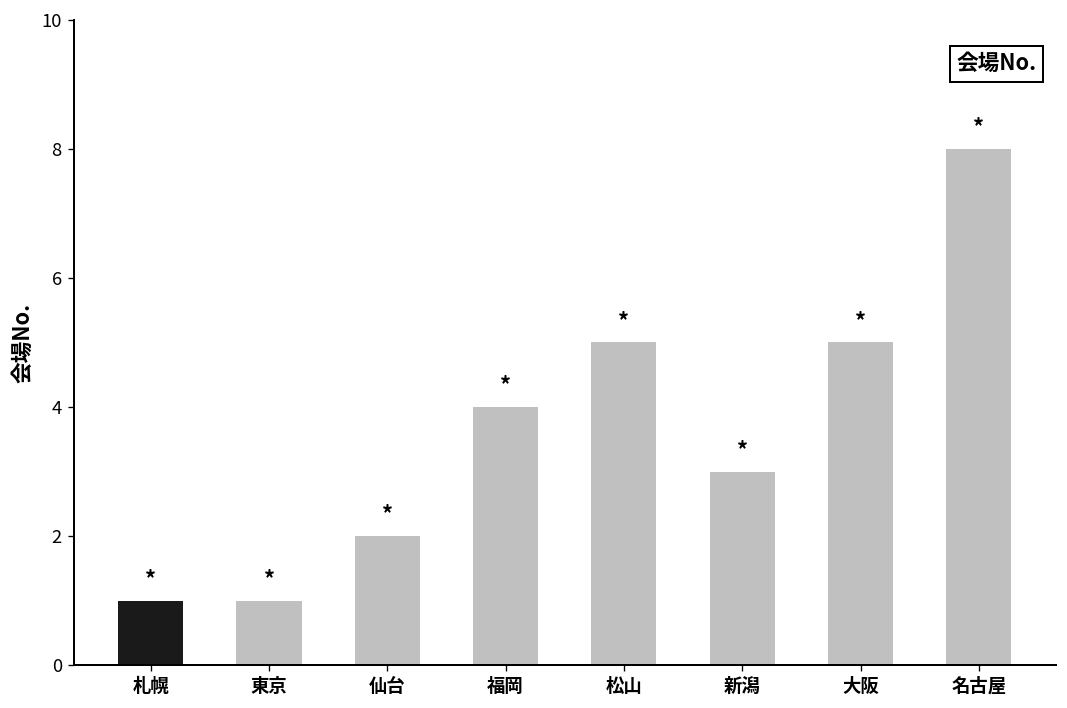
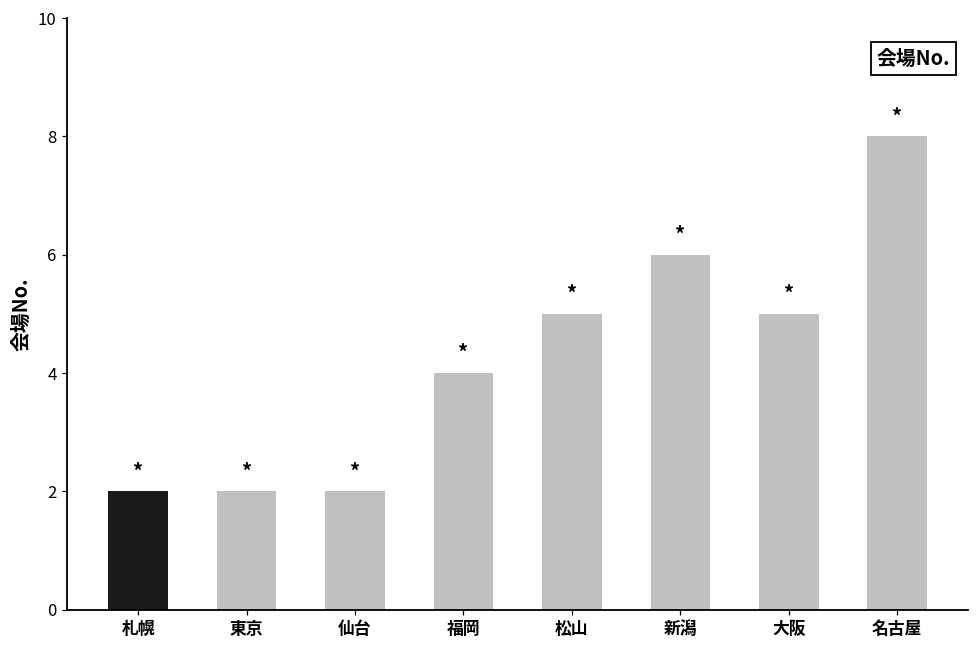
  {
-   "札幌": 1,
-   "東京": 1,
+   "札幌": 2,
+   "東京": 2,
    "仙台": 2,
    "福岡": 4,
    "松山": 5,
-   "新潟": 3,
+   "新潟": 6,
    "大阪": 5,
    "名古屋": 8
  }
